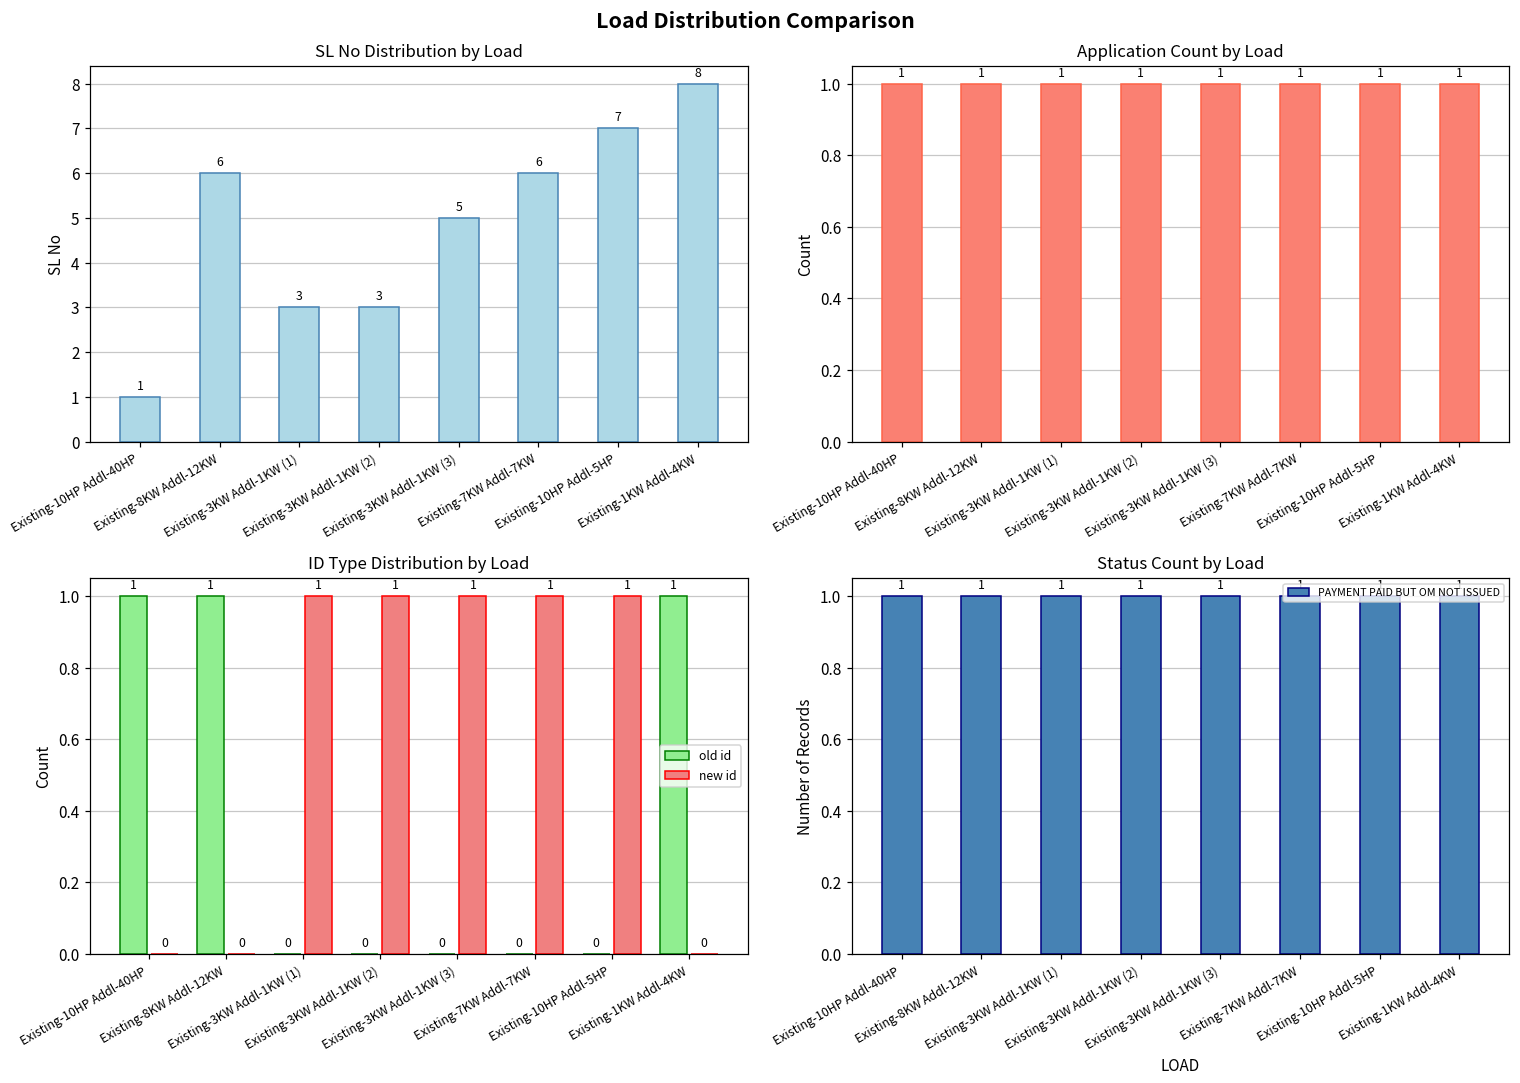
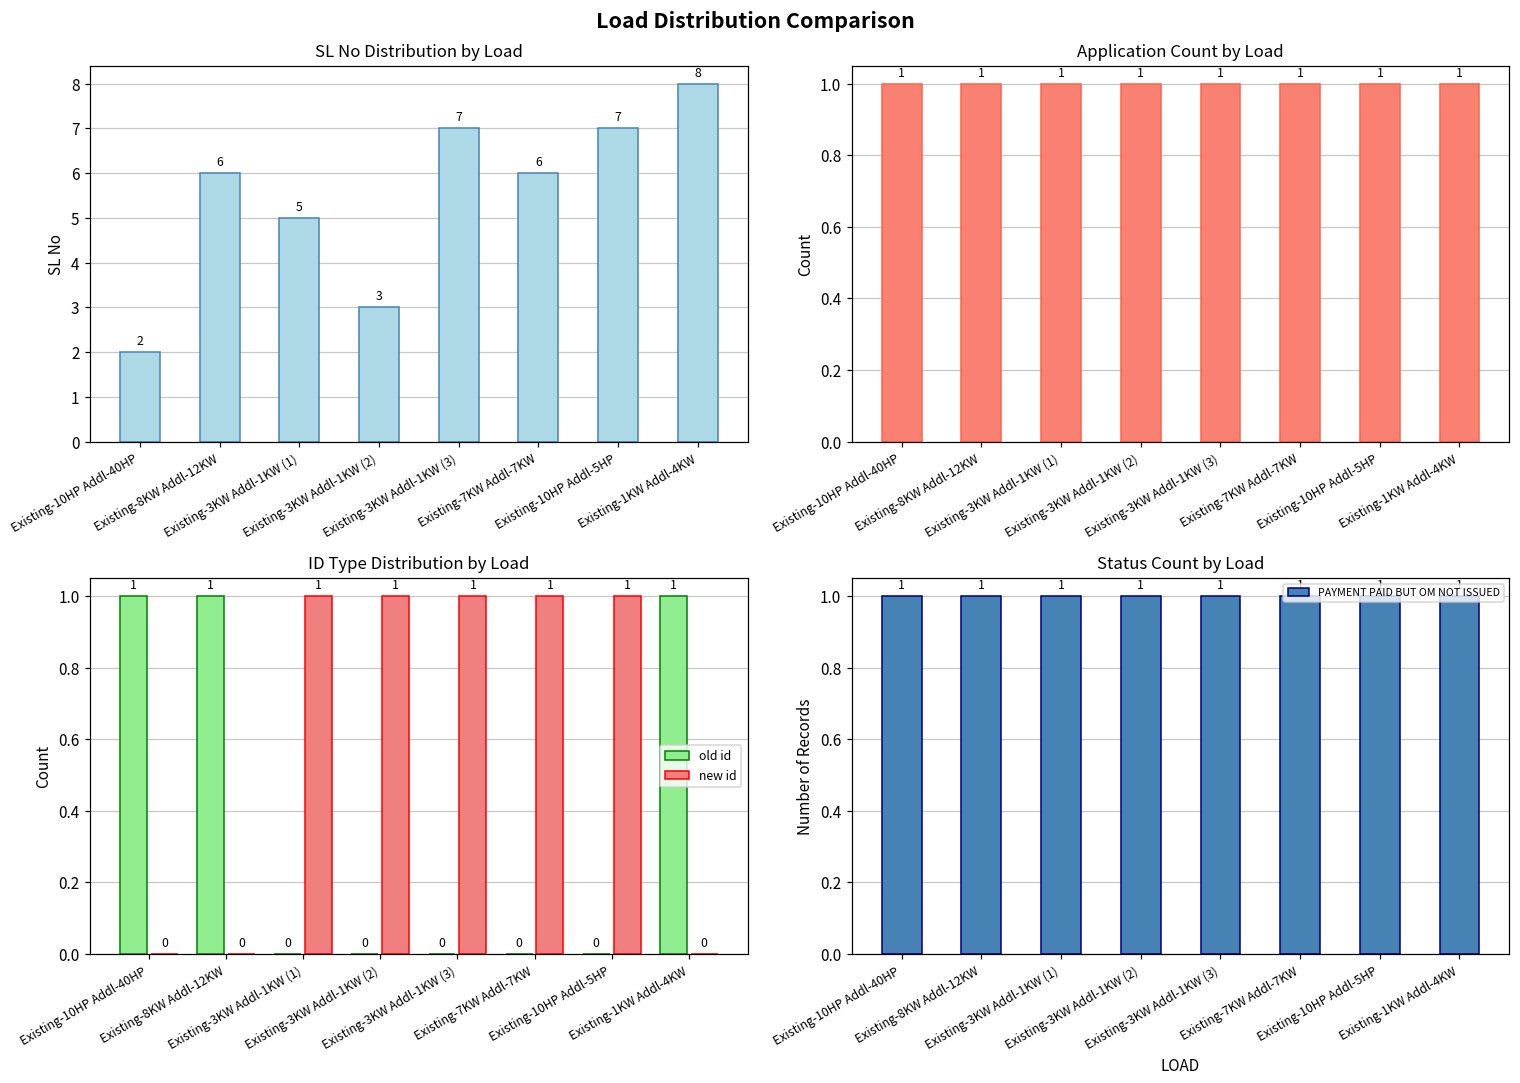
  {
    "SL No Distribution by Load": {
-     "Existing-10HP Addl-40HP": 1,
+     "Existing-10HP Addl-40HP": 2,
      "Existing-8KW Addl-12KW": 6,
-     "Existing-3KW Addl-1KW (1)": 3,
+     "Existing-3KW Addl-1KW (1)": 5,
      "Existing-3KW Addl-1KW (2)": 3,
-     "Existing-3KW Addl-1KW (3)": 5,
+     "Existing-3KW Addl-1KW (3)": 7,
      "Existing-7KW Addl-7KW": 6,
      "Existing-10HP Addl-5HP": 7,
      "Existing-1KW Addl-4KW": 8
    },
    "Application Count by Load": {
      "Existing-10HP Addl-40HP": 1,
      "Existing-8KW Addl-12KW": 1,
      "Existing-3KW Addl-1KW (1)": 1,
      "Existing-3KW Addl-1KW (2)": 1,
      "Existing-3KW Addl-1KW (3)": 1,
      "Existing-7KW Addl-7KW": 1,
      "Existing-10HP Addl-5HP": 1,
      "Existing-1KW Addl-4KW": 1
    },
    "ID Type Distribution by Load": {
      "old id": {
        "Existing-10HP Addl-40HP": 1,
        "Existing-8KW Addl-12KW": 1,
        "Existing-3KW Addl-1KW (1)": 0,
        "Existing-3KW Addl-1KW (2)": 0,
        "Existing-3KW Addl-1KW (3)": 0,
        "Existing-7KW Addl-7KW": 0,
        "Existing-10HP Addl-5HP": 0,
        "Existing-1KW Addl-4KW": 1
      },
      "new id": {
        "Existing-10HP Addl-40HP": 0,
        "Existing-8KW Addl-12KW": 0,
        "Existing-3KW Addl-1KW (1)": 1,
        "Existing-3KW Addl-1KW (2)": 1,
        "Existing-3KW Addl-1KW (3)": 1,
        "Existing-7KW Addl-7KW": 1,
        "Existing-10HP Addl-5HP": 1,
        "Existing-1KW Addl-4KW": 0
      }
    },
    "Status Count by Load": {
      "Existing-10HP Addl-40HP": 1,
      "Existing-8KW Addl-12KW": 1,
      "Existing-3KW Addl-1KW (1)": 1,
      "Existing-3KW Addl-1KW (2)": 1,
      "Existing-3KW Addl-1KW (3)": 1
    }
  }
